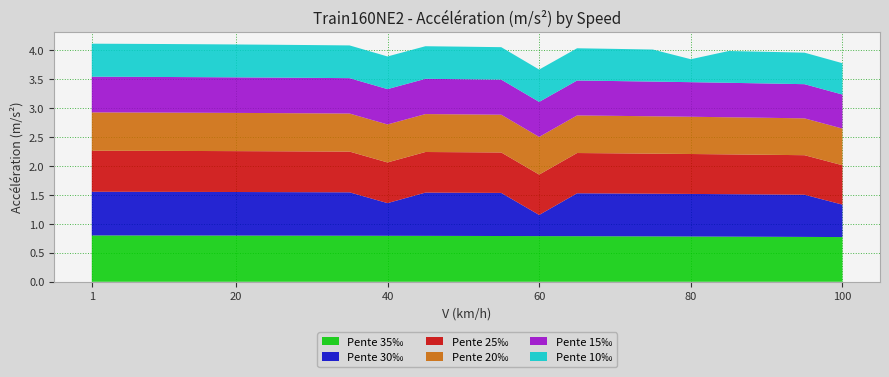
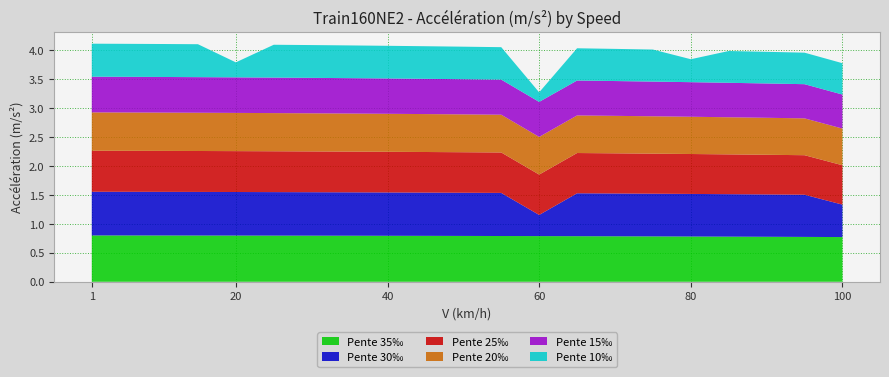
  {
    "Pente 35‰": {
      "1": 0.8,
      "20": 0.8,
      "40": 0.8,
      "60": 0.8,
      "80": 0.8,
      "100": 0.8
    },
    "Pente 30‰": {
      "1": 0.8,
      "20": 0.8,
-     "40": 0.6,
+     "40": 0.7,
      "60": 0.4,
      "80": 0.7,
      "100": 0.6
    },
    "Pente 25‰": {
      "1": 0.7,
      "20": 0.7,
      "40": 0.7,
      "60": 0.7,
      "80": 0.7,
      "100": 0.7
    },
    "Pente 20‰": {
      "1": 0.7,
      "20": 0.7,
      "40": 0.7,
      "60": 0.7,
      "80": 0.6,
      "100": 0.6
    },
    "Pente 15‰": {
      "1": 0.6,
      "20": 0.6,
      "40": 0.6,
      "60": 0.6,
      "80": 0.6,
      "100": 0.6
    },
    "Pente 10‰": {
      "1": 0.6,
-     "20": 0.6,
+     "20": 0.3,
      "40": 0.6,
-     "60": 0.6,
+     "60": 0.2,
      "80": 0.4,
      "100": 0.5
    }
  }
